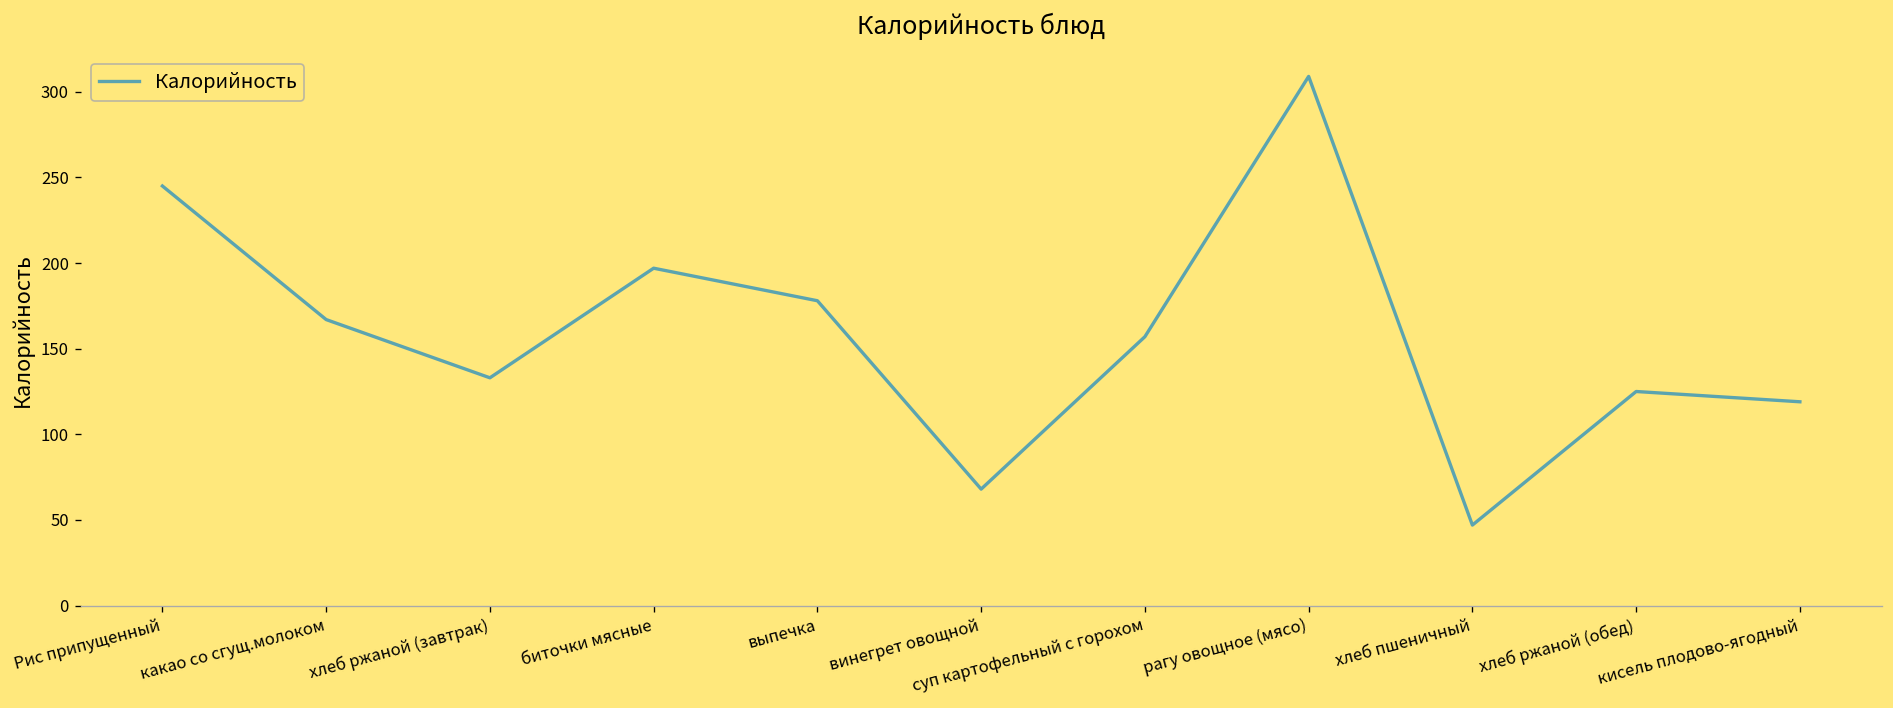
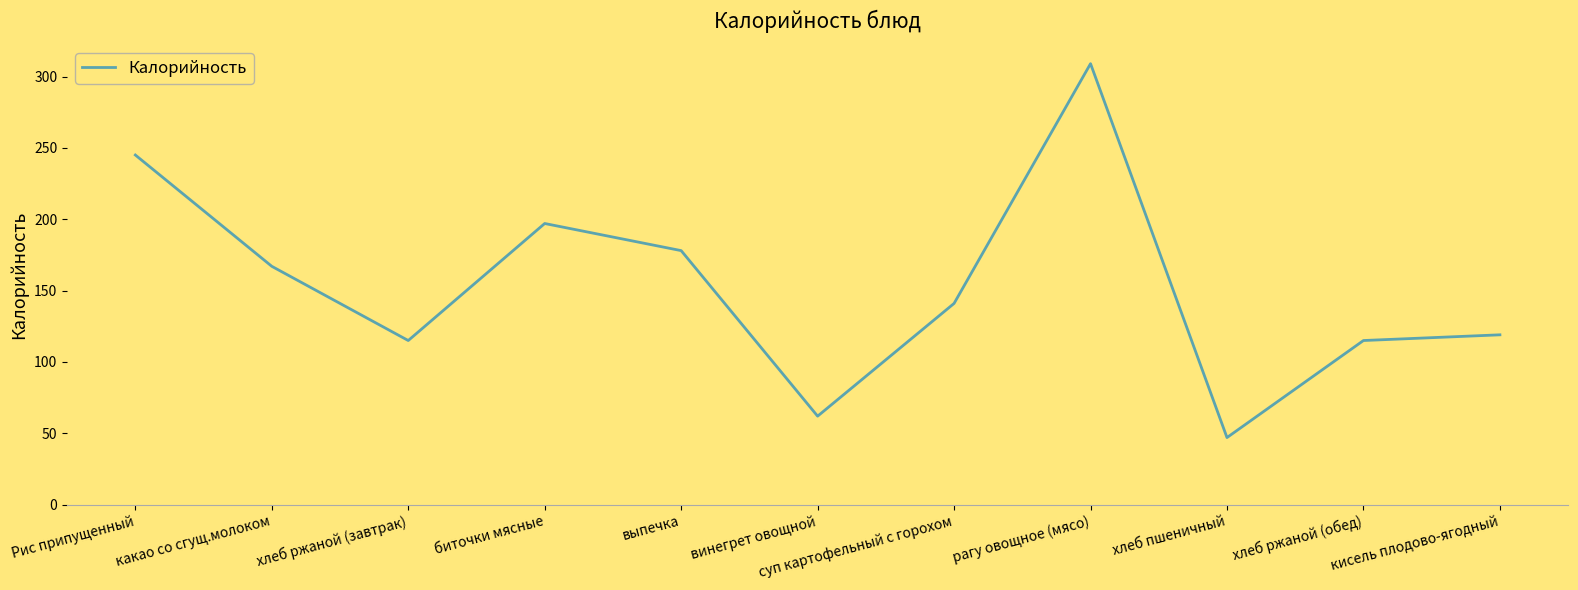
  {
    "Рис припущенный": 245,
    "какао со сгущ.молоком": 167,
-   "хлеб ржаной (завтрак)": 133,
+   "хлеб ржаной (завтрак)": 115,
    "биточки мясные": 197,
    "выпечка": 178,
-   "винегрет овощной": 68,
-   "суп картофельный с горохом": 157,
+   "винегрет овощной": 62,
+   "суп картофельный с горохом": 141,
    "рагу овощное (мясо)": 309,
    "хлеб пшеничный": 47,
-   "хлеб ржаной (обед)": 125,
+   "хлеб ржаной (обед)": 115,
    "кисель плодово-ягодный": 119
  }
